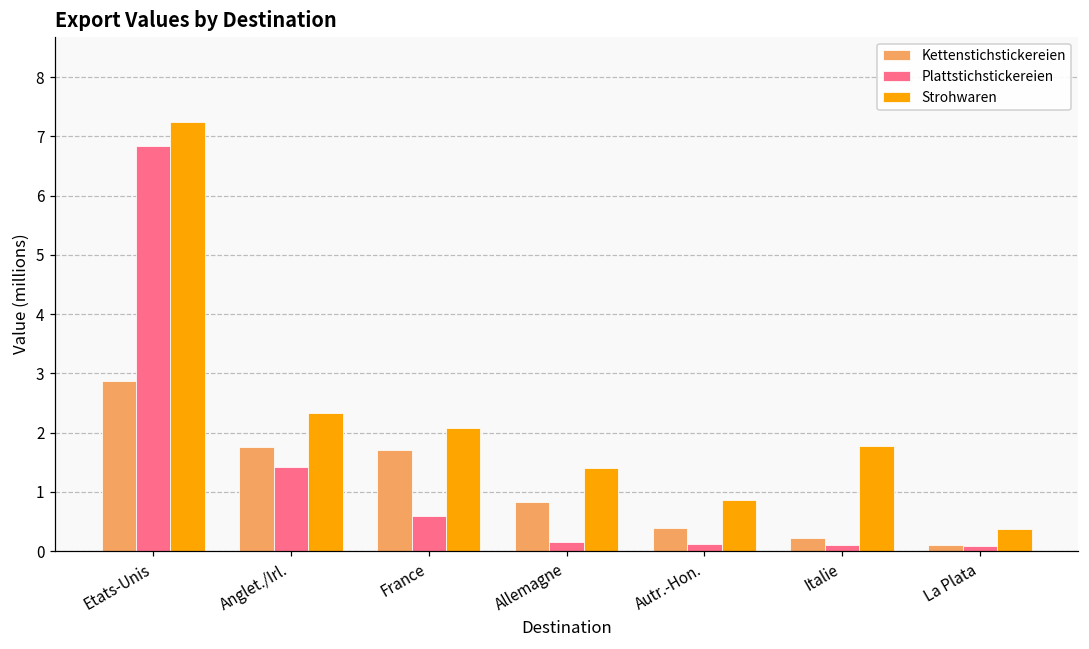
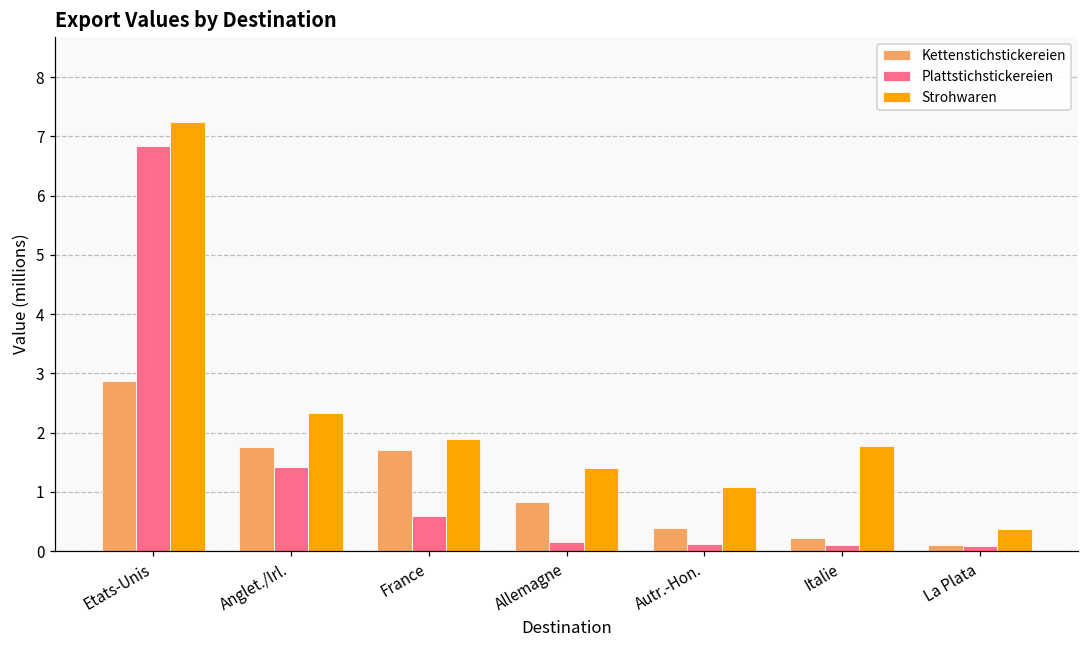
  {
    "Kettenstichstickereien": {
      "Etats-Unis": 2.9,
      "Anglet./Irl.": 1.8,
      "France": 1.7,
      "Allemagne": 0.8,
      "Autr.-Hon.": 0.4,
      "Italie": 0.2,
      "La Plata": 0.1
    },
    "Plattstichstickereien": {
      "Etats-Unis": 6.8,
      "Anglet./Irl.": 1.4,
      "France": 0.6,
      "Allemagne": 0.2,
      "Autr.-Hon.": 0.1,
      "Italie": 0.1,
      "La Plata": 0.1
    },
    "Strohwaren": {
      "Etats-Unis": 7.2,
      "Anglet./Irl.": 2.3,
-     "France": 2.1,
+     "France": 1.9,
      "Allemagne": 1.4,
-     "Autr.-Hon.": 0.9,
+     "Autr.-Hon.": 1.1,
      "Italie": 1.8,
      "La Plata": 0.4
    }
  }
